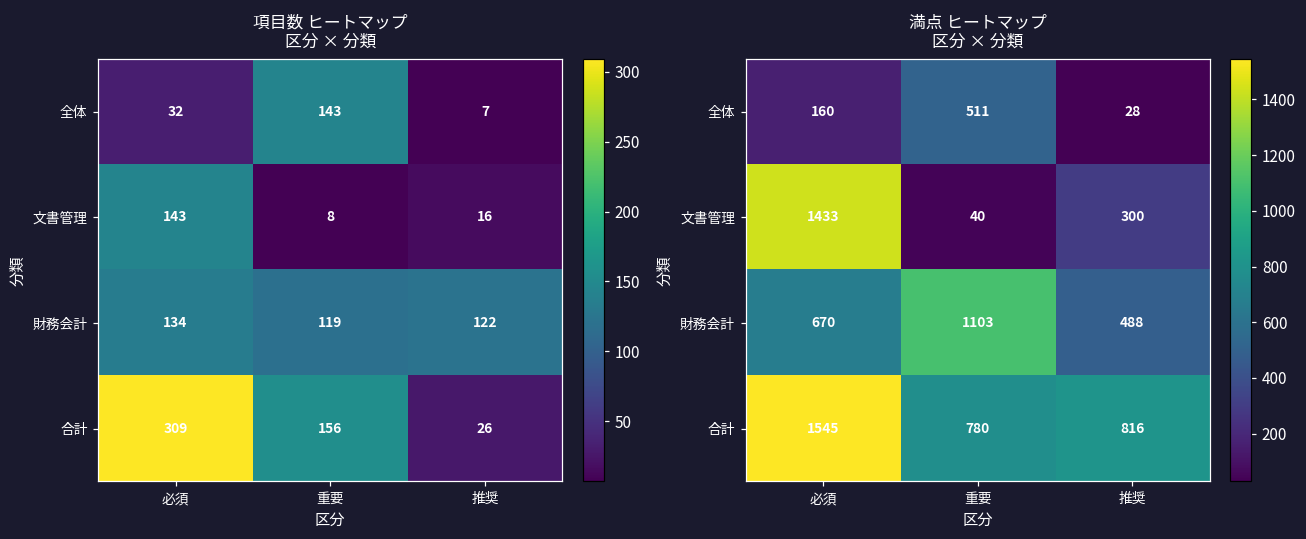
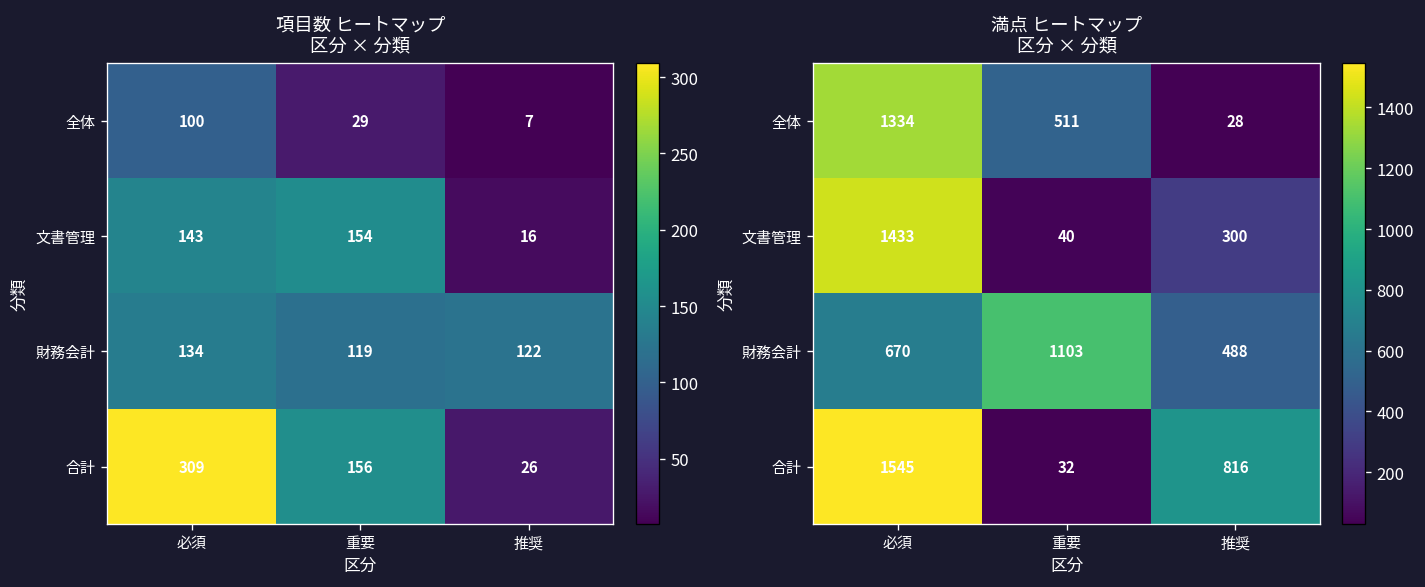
  {
    "項目数 ヒートマップ 区分 × 分類": {
      "全体": {
-       "必須": 32,
-       "重要": 143,
+       "必須": 100,
+       "重要": 29,
        "推奨": 7
      },
      "文書管理": {
        "必須": 143,
-       "重要": 8,
+       "重要": 154,
        "推奨": 16
      },
      "財務会計": {
        "必須": 134,
        "重要": 119,
        "推奨": 122
      },
      "合計": {
        "必須": 309,
        "重要": 156,
        "推奨": 26
      }
    },
    "満点 ヒートマップ 区分 × 分類": {
      "全体": {
-       "必須": 160,
+       "必須": 1334,
        "重要": 511,
        "推奨": 28
      },
      "文書管理": {
        "必須": 1433,
        "重要": 40,
        "推奨": 300
      },
      "財務会計": {
        "必須": 670,
        "重要": 1103,
        "推奨": 488
      },
      "合計": {
        "必須": 1545,
-       "重要": 780,
+       "重要": 32,
        "推奨": 816
      }
    }
  }
